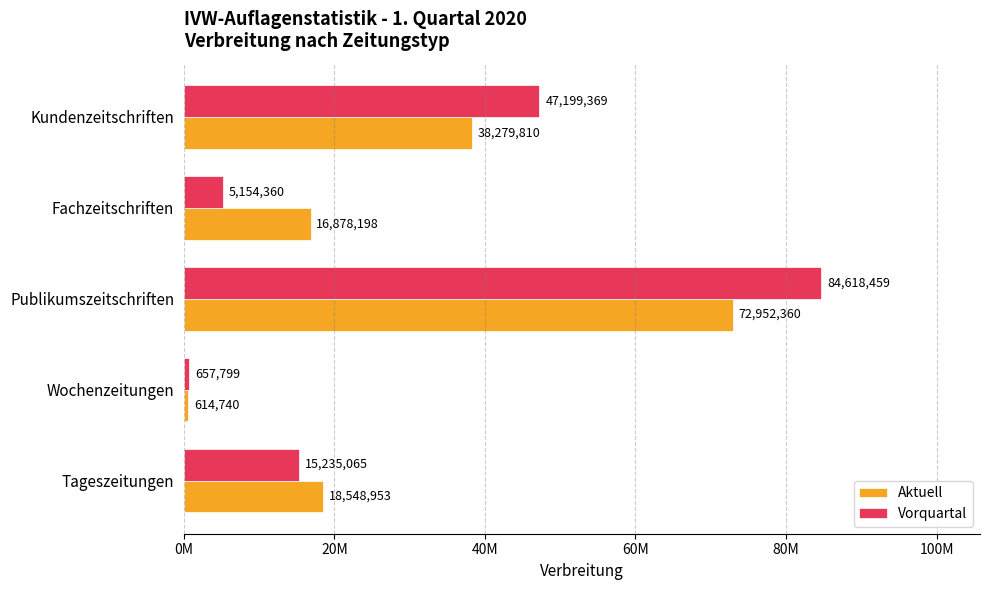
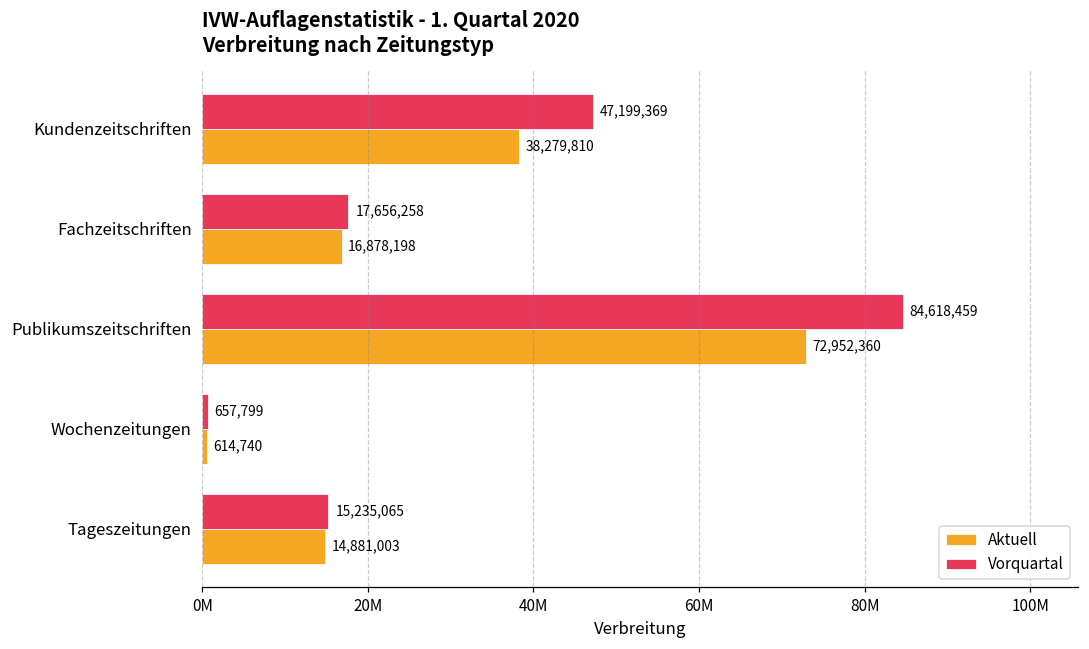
  {
    "Aktuell": {
      "Kundenzeitschriften": "38,279,810",
      "Fachzeitschriften": "16,878,198",
      "Publikumszeitschriften": "72,952,360",
      "Wochenzeitungen": "614,740",
-     "Tageszeitungen": "18,548,953"
+     "Tageszeitungen": "14,881,003"
    },
    "Vorquartal": {
      "Kundenzeitschriften": "47,199,369",
-     "Fachzeitschriften": "5,154,360",
+     "Fachzeitschriften": "17,656,258",
      "Publikumszeitschriften": "84,618,459",
      "Wochenzeitungen": "657,799",
      "Tageszeitungen": "15,235,065"
    }
  }
